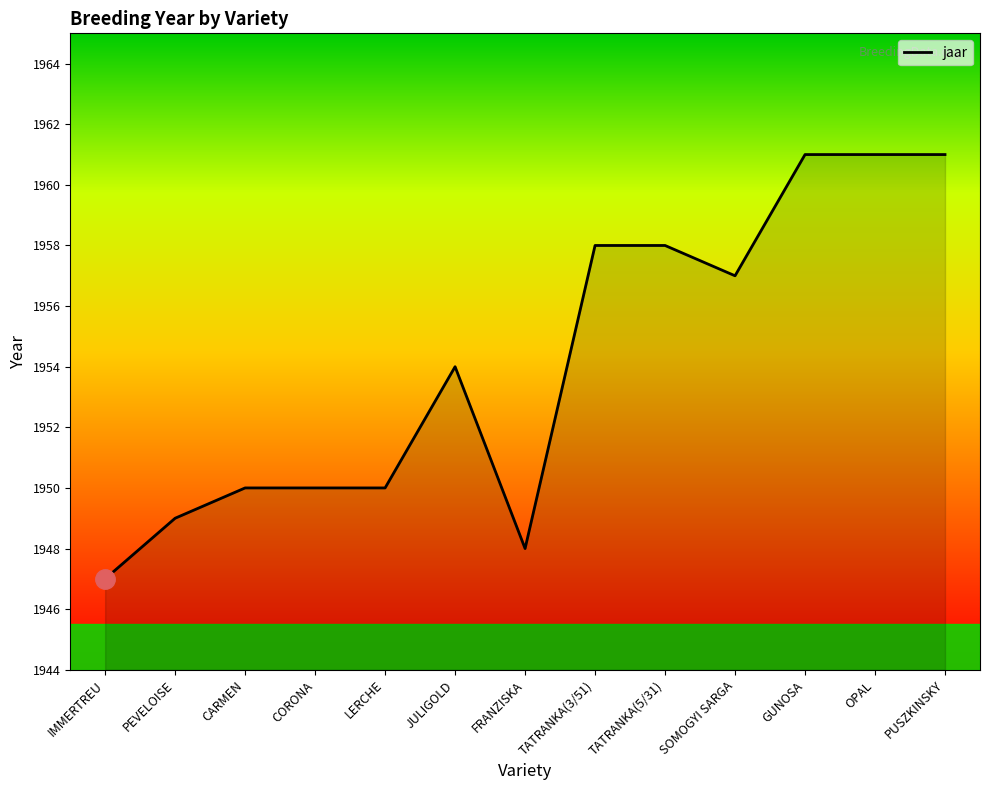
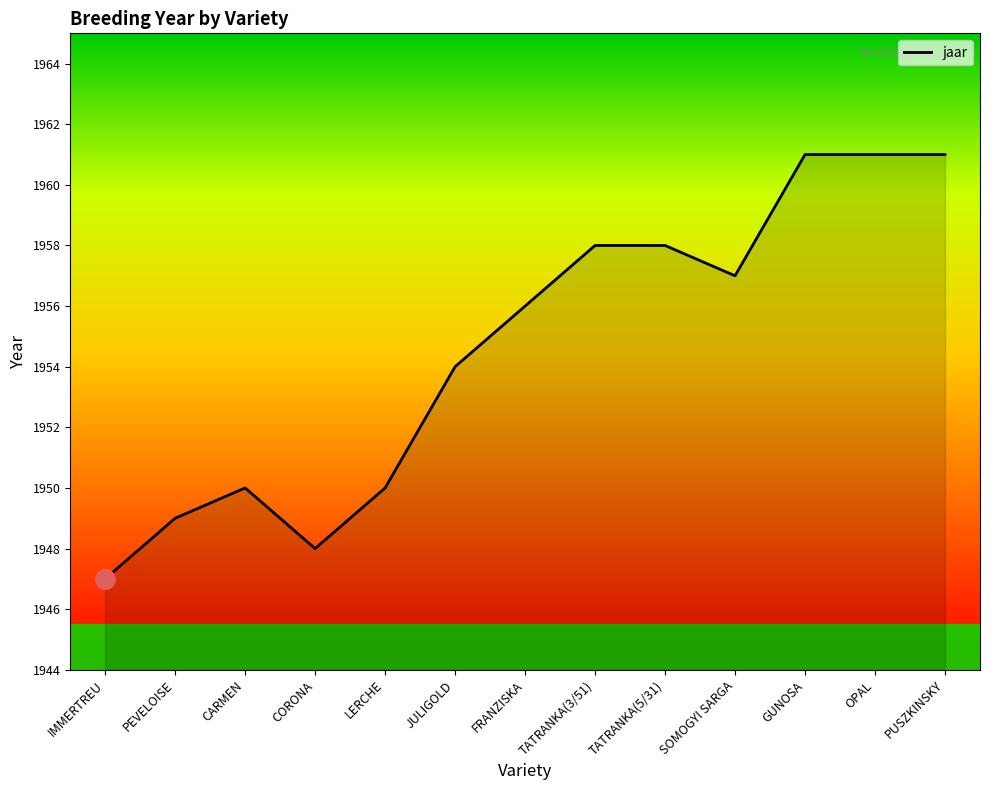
  {
    "jaar": {
      "PEVELOISE": 1949,
      "CARMEN": 1950,
-     "CORONA": 1950,
+     "CORONA": 1948,
      "LERCHE": 1950,
      "JULIGOLD": 1954,
-     "FRANZISKA": 1948,
+     "FRANZISKA": 1956,
      "TATRANKA(3/51)": 1958,
      "TATRANKA(5/31)": 1958,
      "SOMOGYI SARGA": 1957,
      "GUNOSA": 1961,
      "OPAL": 1961,
      "PUSZKINSKY": 1961
    }
  }
